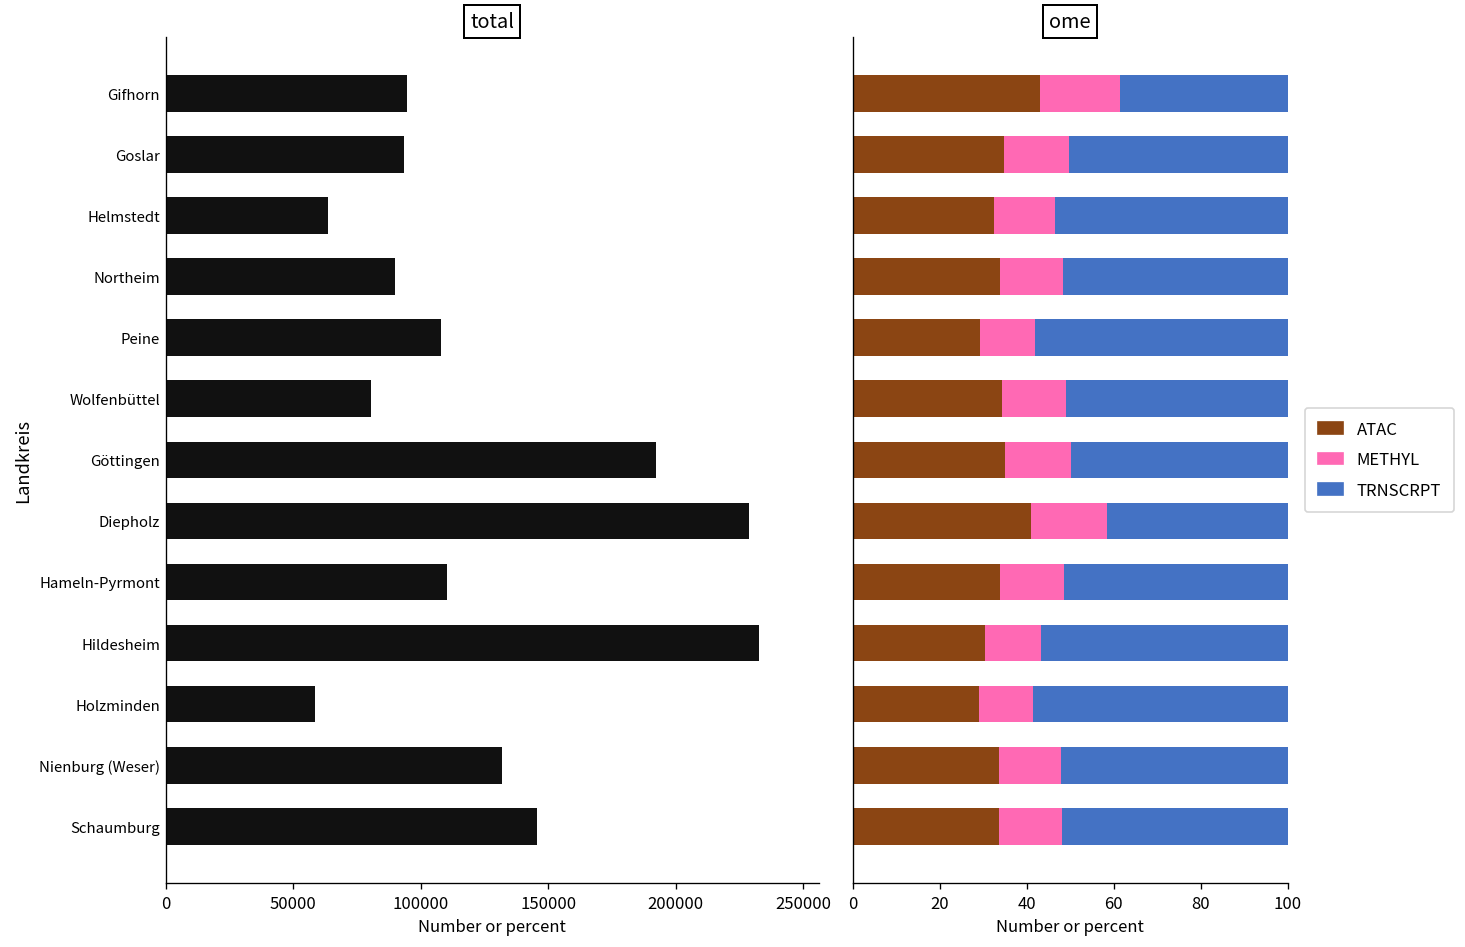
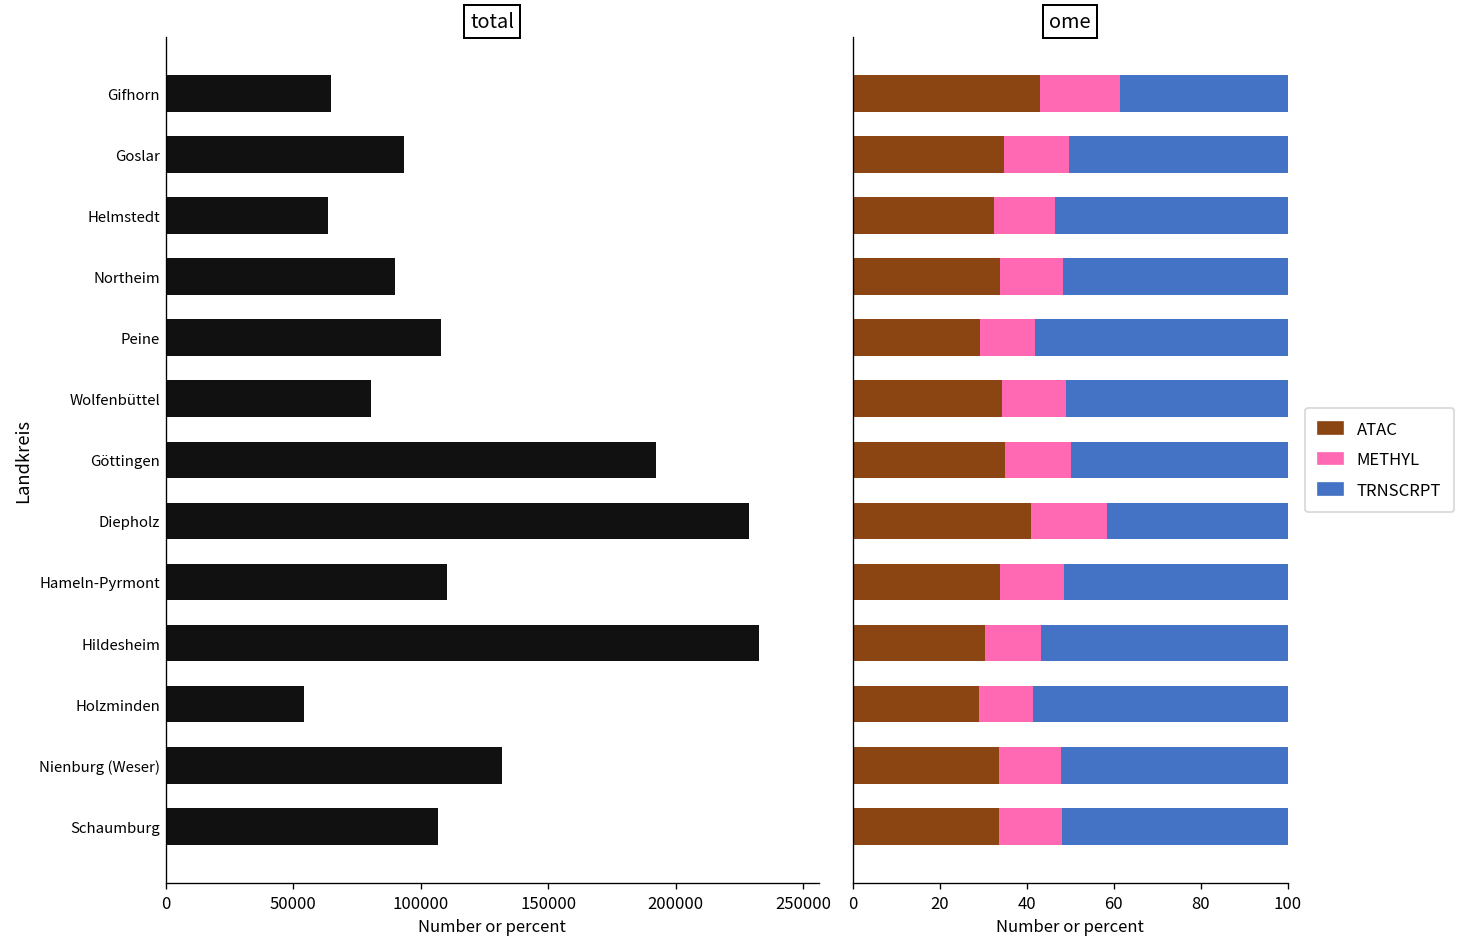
  {
    "total": {
-     "Gifhorn": 94000,
+     "Gifhorn": 65000,
      "Goslar": 93000,
      "Helmstedt": 64000,
      "Northeim": 90000,
      "Peine": 108000,
      "Wolfenbüttel": 80000,
      "Göttingen": 192000,
      "Diepholz": 229000,
      "Hameln-Pyrmont": 110000,
      "Hildesheim": 233000,
-     "Holzminden": 58000,
+     "Holzminden": 54000,
      "Nienburg (Weser)": 132000,
-     "Schaumburg": 145000
+     "Schaumburg": 107000
    }
  }
